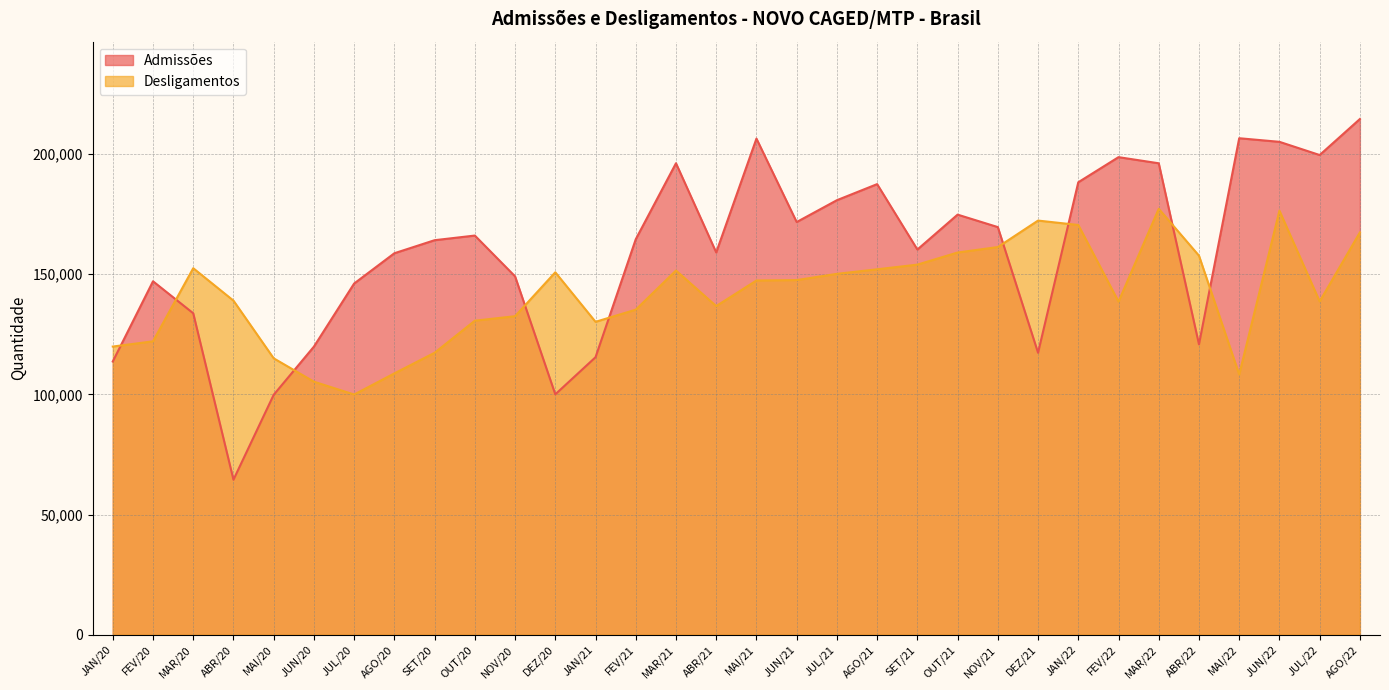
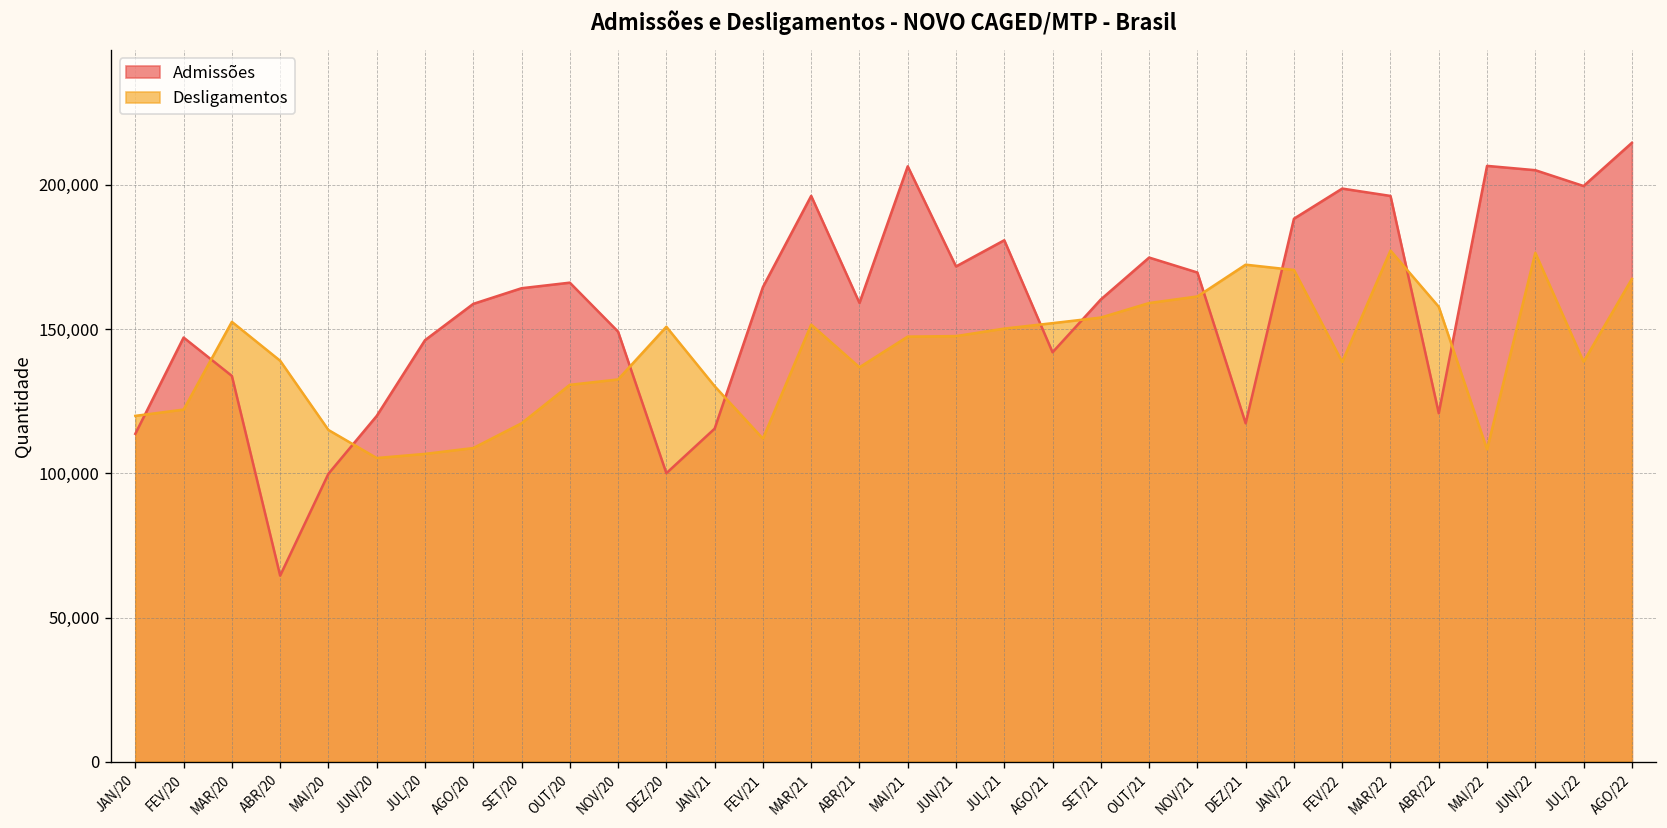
  {
    "Admissões": {
      "JAN/20": "114,000",
      "FEV/20": "147,000",
      "MAR/20": "134,000",
      "ABR/20": "65,000",
      "MAI/20": "100,000",
      "JUN/20": "120,000",
      "JUL/20": "146,000",
      "AGO/20": "159,000",
      "SET/20": "164,000",
      "OUT/20": "166,000",
      "NOV/20": "149,000",
      "DEZ/20": "100,000",
      "JAN/21": "115,000",
      "FEV/21": "165,000",
      "MAR/21": "196,000",
      "ABR/21": "159,000",
      "MAI/21": "206,000",
      "JUN/21": "172,000",
      "JUL/21": "181,000",
-     "AGO/21": "188,000",
+     "AGO/21": "142,000",
      "SET/21": "160,000",
      "OUT/21": "175,000",
      "NOV/21": "170,000",
      "DEZ/21": "117,000",
      "JAN/22": "188,000",
      "FEV/22": "199,000",
      "MAR/22": "196,000",
      "ABR/22": "121,000",
      "MAI/22": "207,000",
      "JUN/22": "205,000",
      "JUL/22": "200,000",
      "AGO/22": "215,000"
    },
    "Desligamentos": {
      "JAN/20": "120,000",
      "FEV/20": "122,000",
      "MAR/20": "153,000",
      "ABR/20": "139,000",
      "MAI/20": "115,000",
      "JUN/20": "105,000",
-     "JUL/20": "100,000",
+     "JUL/20": "107,000",
      "AGO/20": "109,000",
      "SET/20": "117,000",
      "OUT/20": "131,000",
      "NOV/20": "133,000",
      "DEZ/20": "151,000",
      "JAN/21": "130,000",
-     "FEV/21": "135,000",
+     "FEV/21": "112,000",
      "MAR/21": "152,000",
      "ABR/21": "137,000",
      "MAI/21": "147,000",
      "JUN/21": "148,000",
      "JUL/21": "150,000",
      "AGO/21": "152,000",
      "SET/21": "154,000",
      "OUT/21": "159,000",
      "NOV/21": "161,000",
      "DEZ/21": "172,000",
      "JAN/22": "171,000",
      "FEV/22": "139,000",
      "MAR/22": "177,000",
      "ABR/22": "158,000",
      "MAI/22": "108,000",
      "JUN/22": "176,000",
      "JUL/22": "139,000",
      "AGO/22": "167,000"
    }
  }
